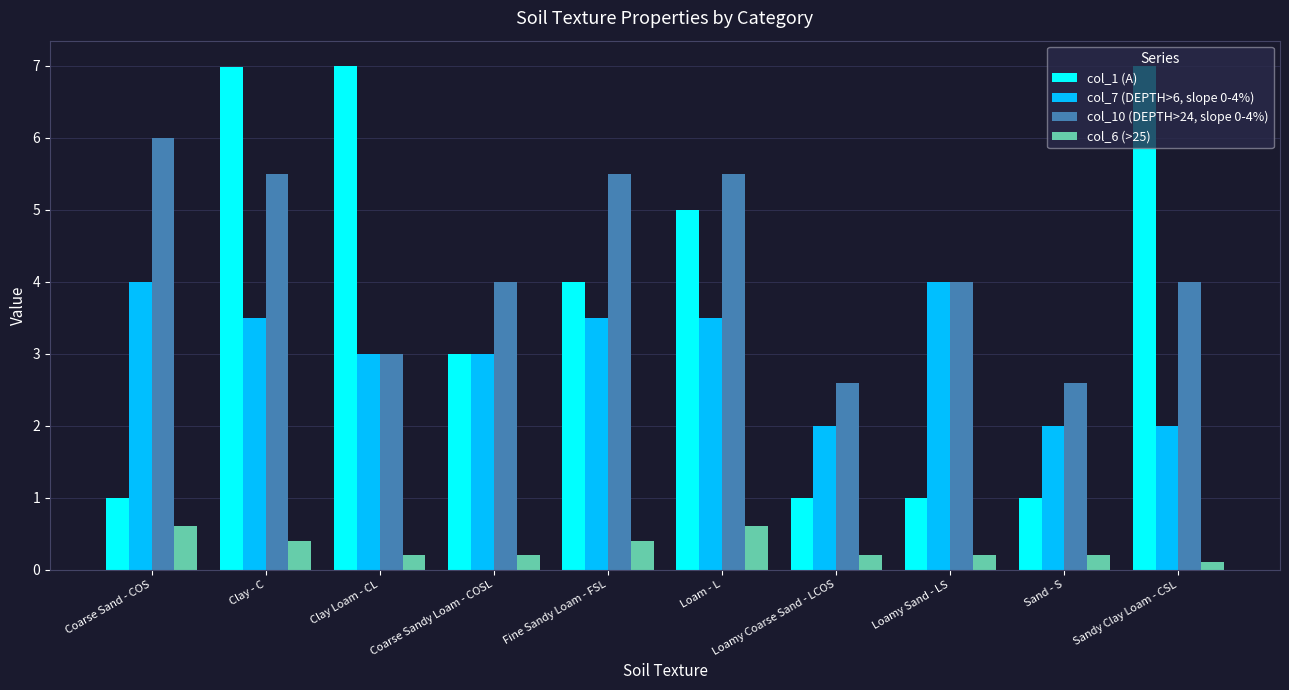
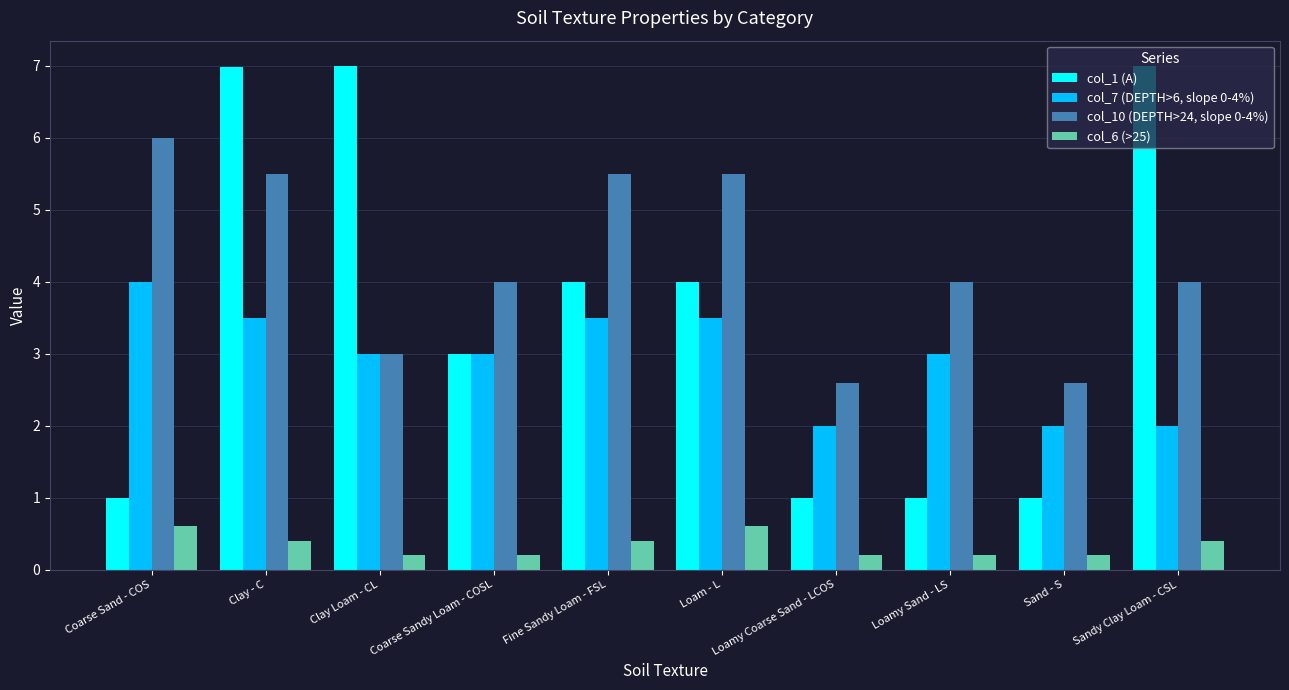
  {
    "col_1 (A)": {
      "Coarse Sand - COS": 1,
      "Clay - C": 7,
      "Clay Loam - CL": 7,
      "Coarse Sandy Loam - COSL": 3,
      "Fine Sandy Loam - FSL": 4,
-     "Loam - L": 5,
+     "Loam - L": 4,
      "Loamy Coarse Sand - LCOS": 1,
      "Loamy Sand - LS": 1,
      "Sand - S": 1
    },
    "col_7 (DEPTH>6, slope 0-4%)": {
      "Coarse Sand - COS": 4,
      "Clay - C": 3.5,
      "Clay Loam - CL": 3,
      "Coarse Sandy Loam - COSL": 3,
      "Fine Sandy Loam - FSL": 3.5,
      "Loam - L": 3.5,
      "Loamy Coarse Sand - LCOS": 2,
-     "Loamy Sand - LS": 4,
+     "Loamy Sand - LS": 3,
      "Sand - S": 2,
      "Sandy Clay Loam - CSL": 2
    },
    "col_10 (DEPTH>24, slope 0-4%)": {
      "Coarse Sand - COS": 6.0,
      "Clay - C": 5.5,
      "Clay Loam - CL": 3.0,
      "Coarse Sandy Loam - COSL": 4.0,
      "Fine Sandy Loam - FSL": 5.5,
      "Loam - L": 5.5,
      "Loamy Coarse Sand - LCOS": 2.6,
      "Loamy Sand - LS": 4.0,
      "Sand - S": 2.6,
      "Sandy Clay Loam - CSL": 4.0
    },
    "col_6 (>25)": {
      "Coarse Sand - COS": 0.6,
      "Clay - C": 0.4,
      "Clay Loam - CL": 0.2,
      "Coarse Sandy Loam - COSL": 0.2,
      "Fine Sandy Loam - FSL": 0.4,
      "Loam - L": 0.6,
      "Loamy Coarse Sand - LCOS": 0.2,
      "Loamy Sand - LS": 0.2,
      "Sand - S": 0.2,
-     "Sandy Clay Loam - CSL": 0.1
+     "Sandy Clay Loam - CSL": 0.4
    }
  }
